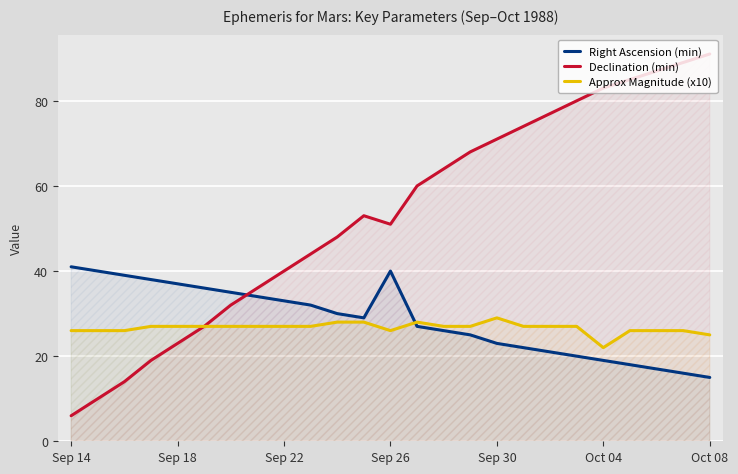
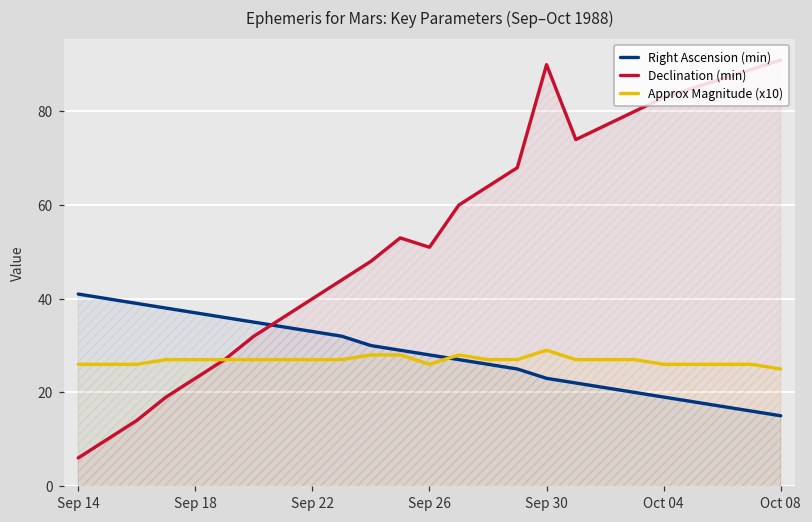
  {
    "Right Ascension (min)": {
      "Sep 14": 41,
      "Sep 18": 37,
      "Sep 22": 33,
-     "Sep 26": 40,
+     "Sep 26": 28,
      "Sep 30": 23,
      "Oct 04": 19,
      "Oct 08": 15
    },
    "Declination (min)": {
      "Sep 14": 6,
      "Sep 18": 23,
      "Sep 22": 40,
      "Sep 26": 51,
-     "Sep 30": 71
+     "Sep 30": 90
    },
    "Approx Magnitude (x10)": {
      "Sep 14": 26,
      "Sep 18": 27,
      "Sep 22": 27,
      "Sep 26": 26,
      "Sep 30": 29,
-     "Oct 04": 22,
+     "Oct 04": 26,
      "Oct 08": 25
    }
  }
